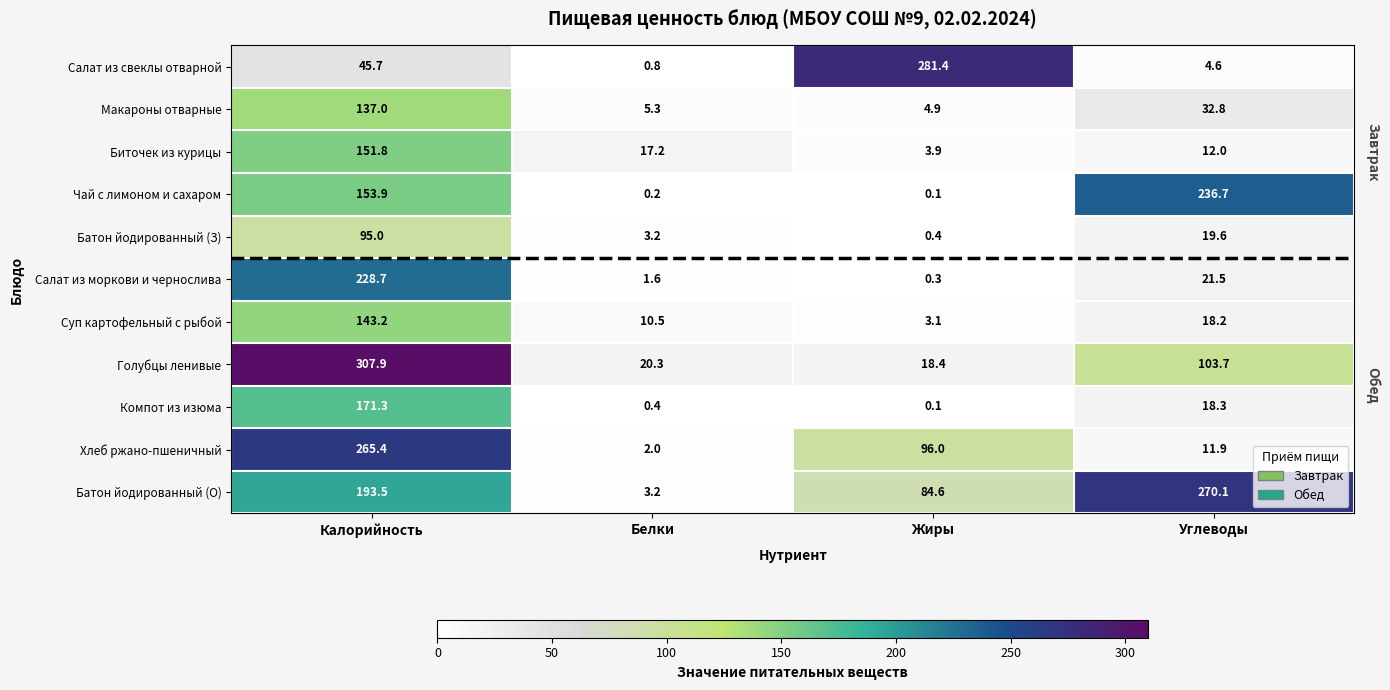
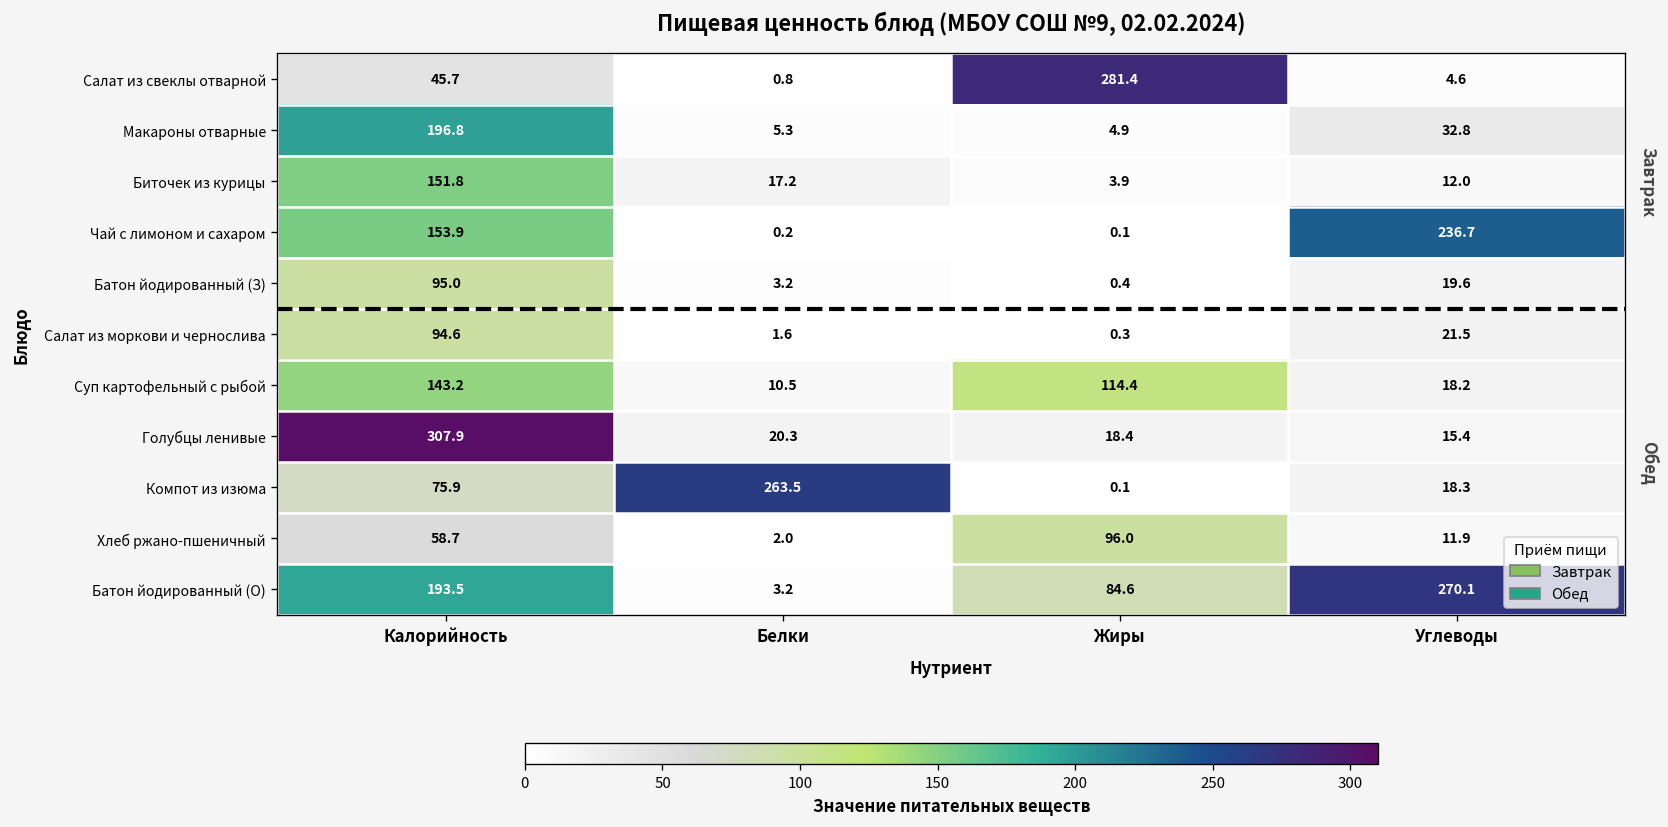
  {
    "Салат из свеклы отварной": {
      "Калорийность": 45.7,
      "Белки": 0.8,
      "Жиры": 281.4,
      "Углеводы": 4.6
    },
    "Макароны отварные": {
-     "Калорийность": 137.0,
+     "Калорийность": 196.8,
      "Белки": 5.3,
      "Жиры": 4.9,
      "Углеводы": 32.8
    },
    "Биточек из курицы": {
      "Калорийность": 151.8,
      "Белки": 17.2,
      "Жиры": 3.9,
      "Углеводы": 12.0
    },
    "Чай с лимоном и сахаром": {
      "Калорийность": 153.9,
      "Белки": 0.2,
      "Жиры": 0.1,
      "Углеводы": 236.7
    },
    "Батон йодированный (З)": {
      "Калорийность": 95.0,
      "Белки": 3.2,
      "Жиры": 0.4,
      "Углеводы": 19.6
    },
    "Салат из моркови и чернослива": {
-     "Калорийность": 228.7,
+     "Калорийность": 94.6,
      "Белки": 1.6,
      "Жиры": 0.3,
      "Углеводы": 21.5
    },
    "Суп картофельный с рыбой": {
      "Калорийность": 143.2,
      "Белки": 10.5,
-     "Жиры": 3.1,
+     "Жиры": 114.4,
      "Углеводы": 18.2
    },
    "Голубцы ленивые": {
      "Калорийность": 307.9,
      "Белки": 20.3,
      "Жиры": 18.4,
-     "Углеводы": 103.7
+     "Углеводы": 15.4
    },
    "Компот из изюма": {
-     "Калорийность": 171.3,
-     "Белки": 0.4,
+     "Калорийность": 75.9,
+     "Белки": 263.5,
      "Жиры": 0.1,
      "Углеводы": 18.3
    },
    "Хлеб ржано-пшеничный": {
-     "Калорийность": 265.4,
+     "Калорийность": 58.7,
      "Белки": 2.0,
      "Жиры": 96.0,
      "Углеводы": 11.9
    },
    "Батон йодированный (О)": {
      "Калорийность": 193.5,
      "Белки": 3.2,
      "Жиры": 84.6,
      "Углеводы": 270.1
    }
  }
